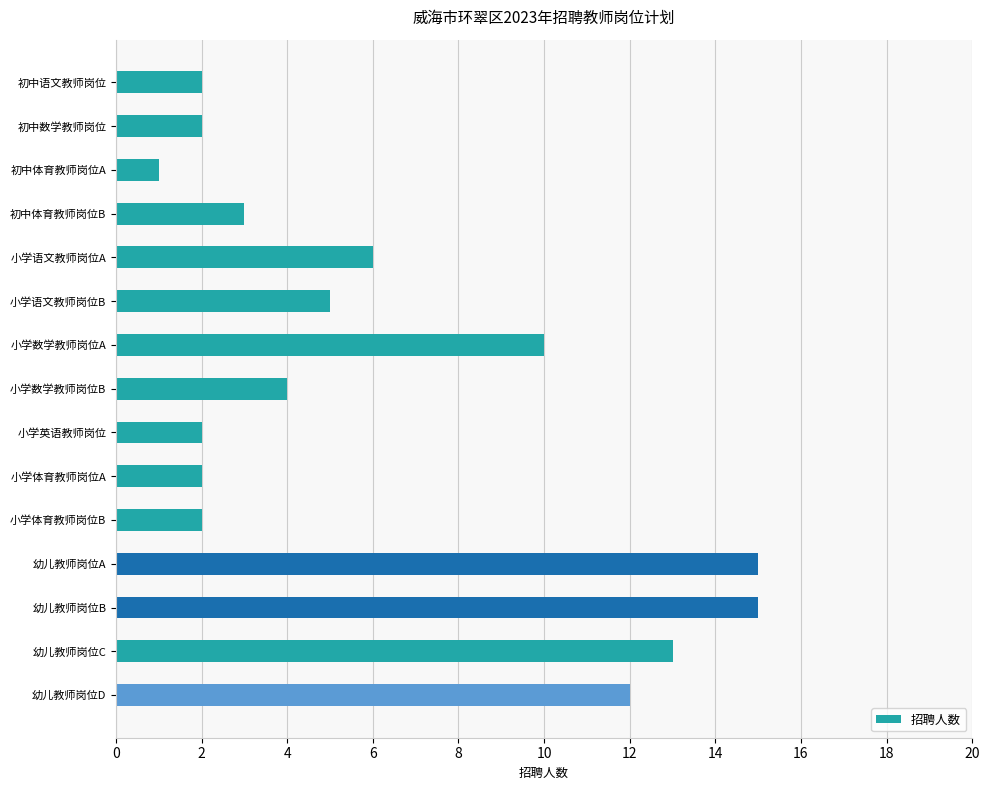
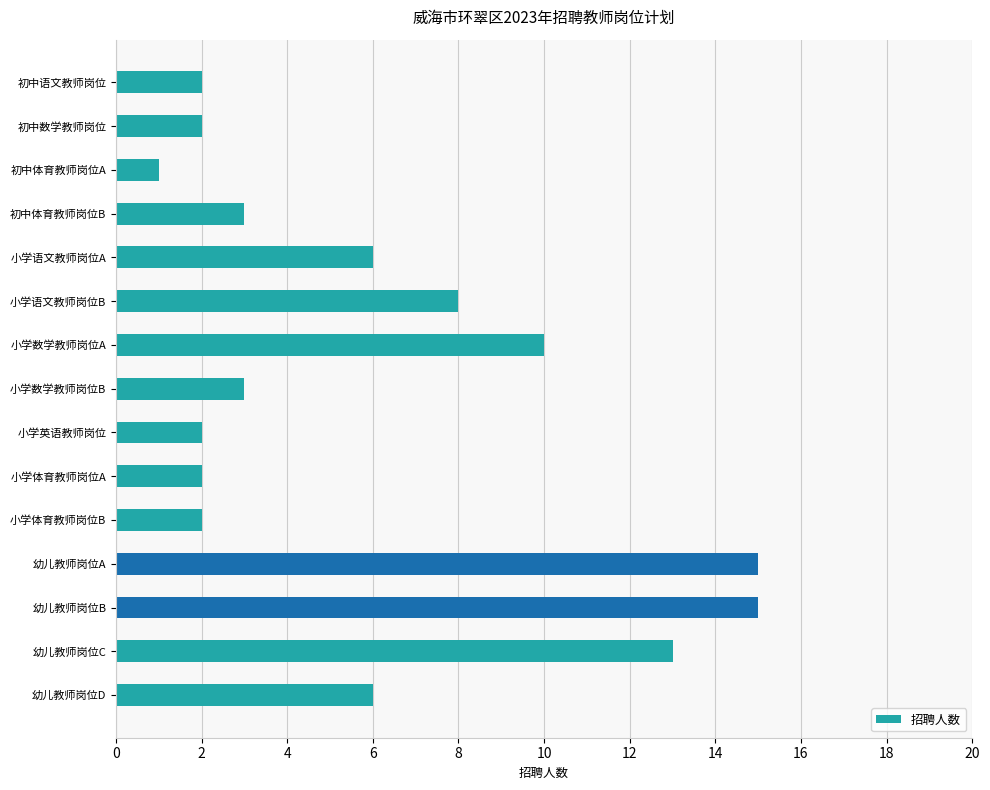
  {
    "初中语文教师岗位": 2,
    "初中数学教师岗位": 2,
    "初中体育教师岗位A": 1,
    "初中体育教师岗位B": 3,
    "小学语文教师岗位A": 6,
-   "小学语文教师岗位B": 5,
+   "小学语文教师岗位B": 8,
    "小学数学教师岗位A": 10,
-   "小学数学教师岗位B": 4,
+   "小学数学教师岗位B": 3,
    "小学英语教师岗位": 2,
    "小学体育教师岗位A": 2,
    "小学体育教师岗位B": 2,
    "幼儿教师岗位A": 15,
    "幼儿教师岗位B": 15,
    "幼儿教师岗位C": 13,
-   "幼儿教师岗位D": 12
+   "幼儿教师岗位D": 6
  }
